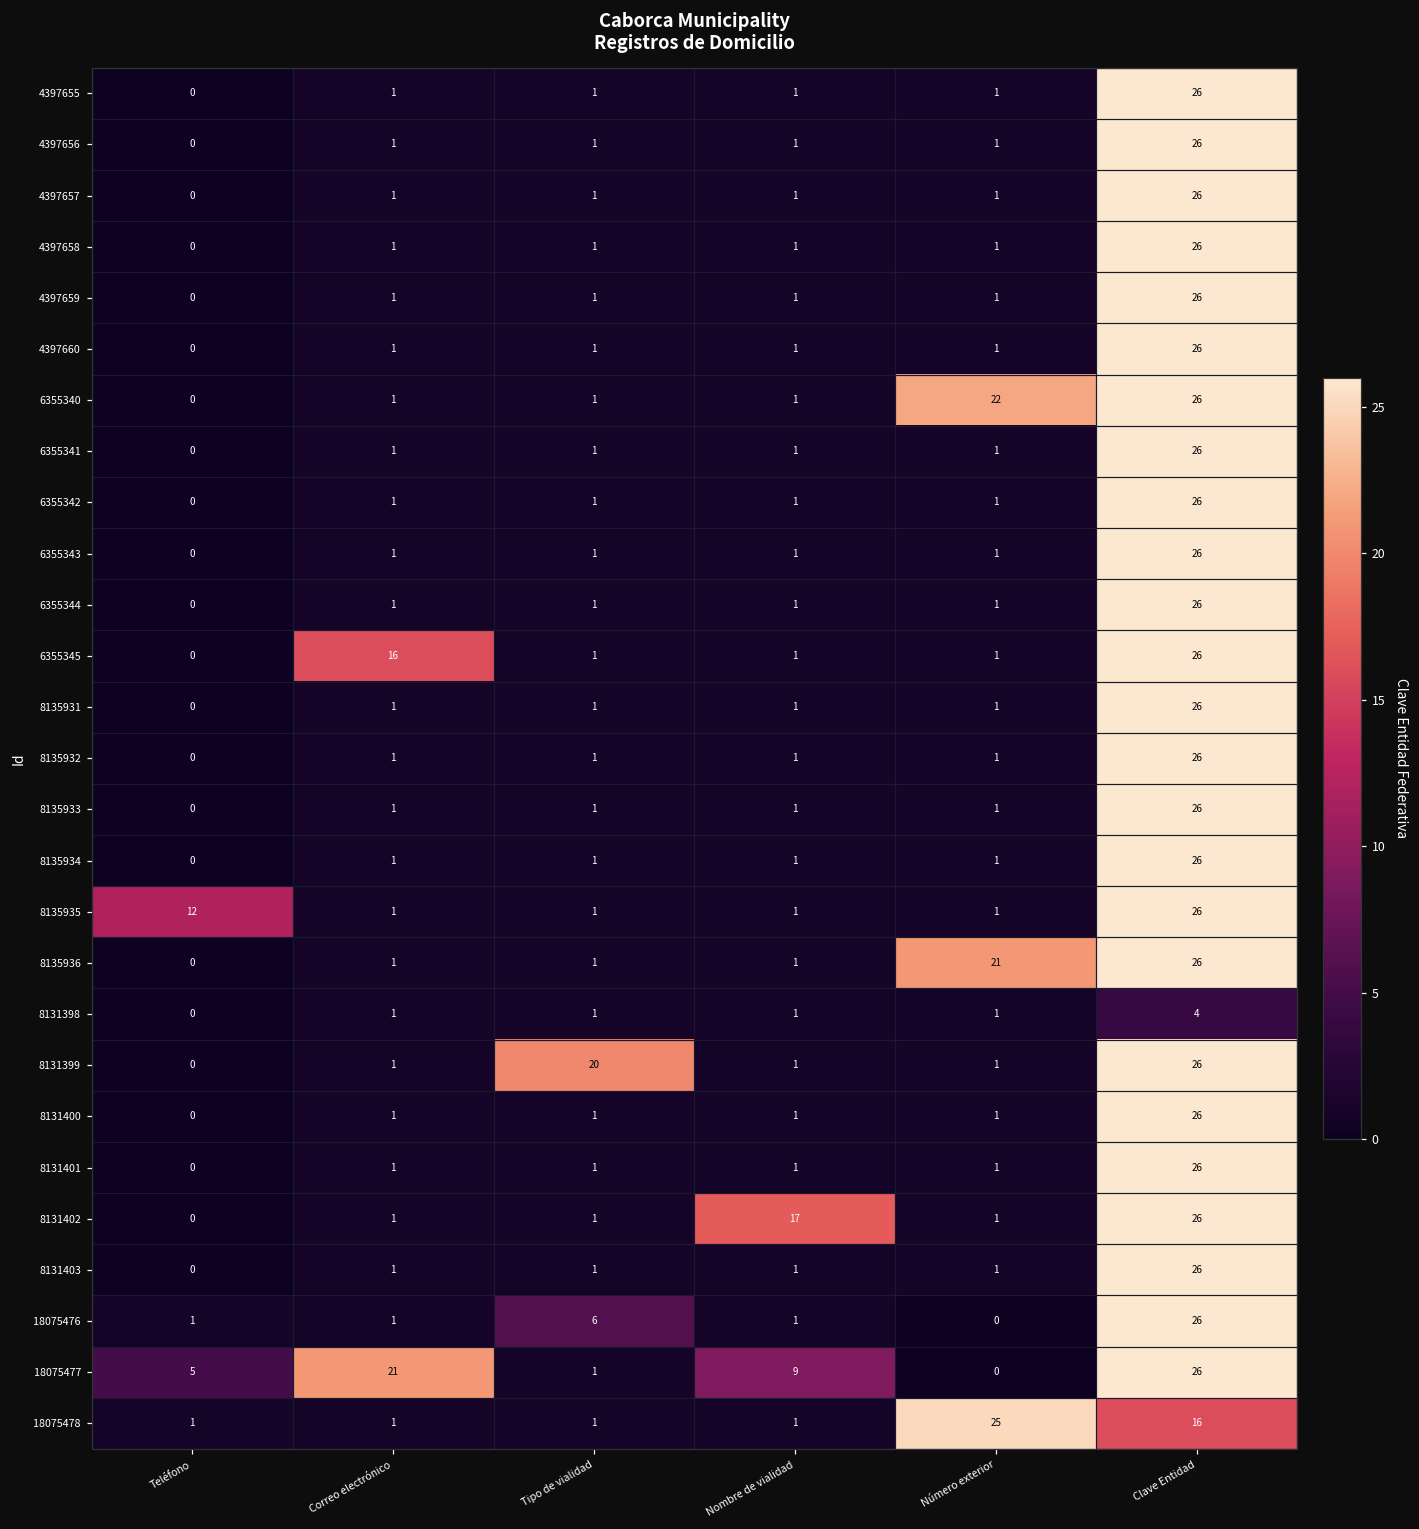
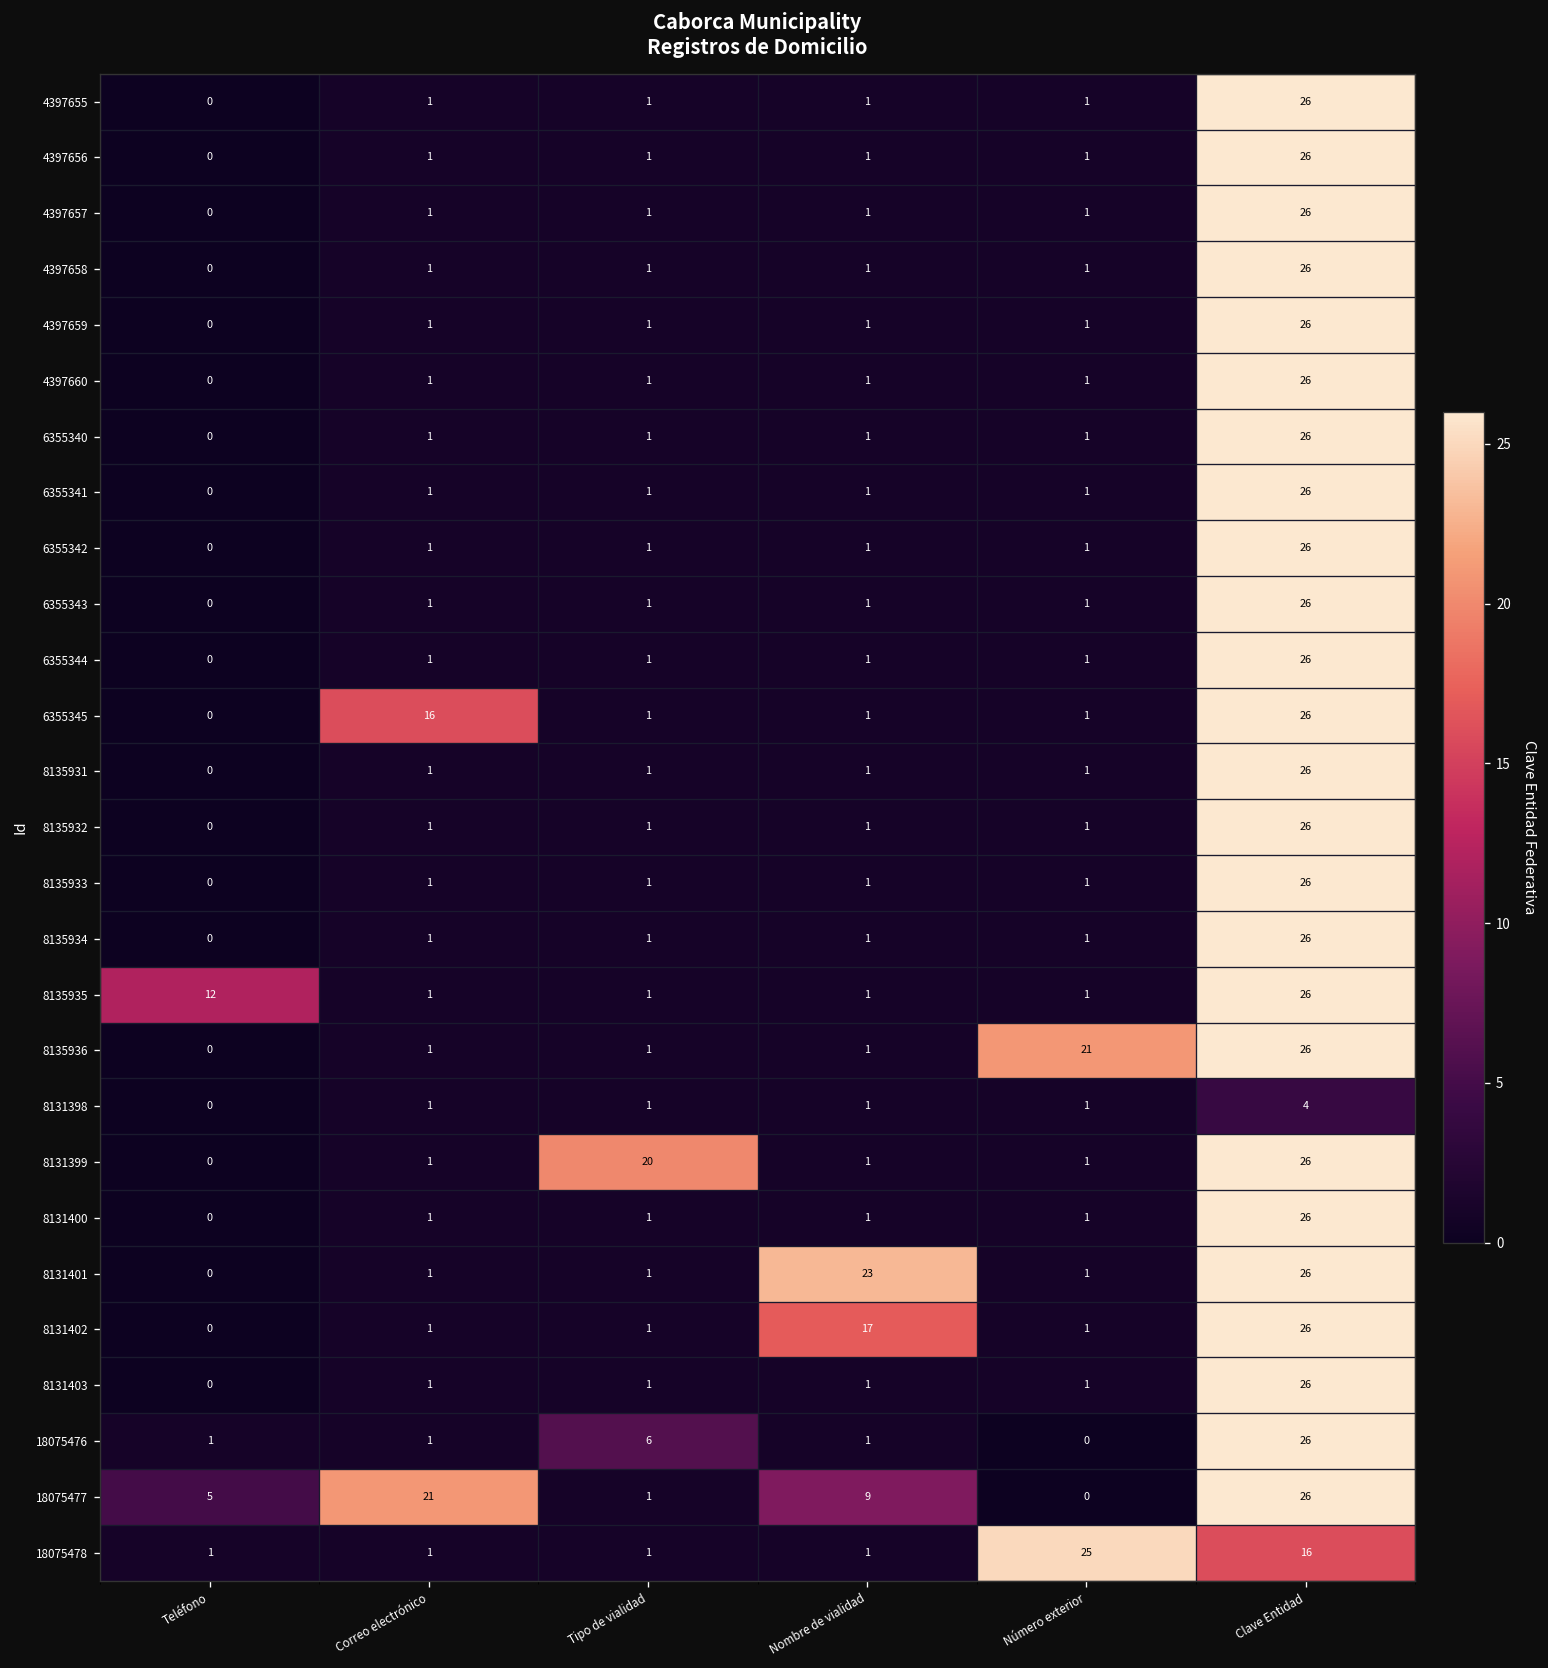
  {
    "4397655": {
      "Teléfono": 0,
      "Correo electrónico": 1,
      "Tipo de vialidad": 1,
      "Nombre de vialidad": 1,
      "Número exterior": 1,
      "Clave Entidad": 26
    },
    "4397656": {
      "Teléfono": 0,
      "Correo electrónico": 1,
      "Tipo de vialidad": 1,
      "Nombre de vialidad": 1,
      "Número exterior": 1,
      "Clave Entidad": 26
    },
    "4397657": {
      "Teléfono": 0,
      "Correo electrónico": 1,
      "Tipo de vialidad": 1,
      "Nombre de vialidad": 1,
      "Número exterior": 1,
      "Clave Entidad": 26
    },
    "4397658": {
      "Teléfono": 0,
      "Correo electrónico": 1,
      "Tipo de vialidad": 1,
      "Nombre de vialidad": 1,
      "Número exterior": 1,
      "Clave Entidad": 26
    },
    "4397659": {
      "Teléfono": 0,
      "Correo electrónico": 1,
      "Tipo de vialidad": 1,
      "Nombre de vialidad": 1,
      "Número exterior": 1,
      "Clave Entidad": 26
    },
    "4397660": {
      "Teléfono": 0,
      "Correo electrónico": 1,
      "Tipo de vialidad": 1,
      "Nombre de vialidad": 1,
      "Número exterior": 1,
      "Clave Entidad": 26
    },
    "6355340": {
      "Teléfono": 0,
      "Correo electrónico": 1,
      "Tipo de vialidad": 1,
      "Nombre de vialidad": 1,
-     "Número exterior": 22,
+     "Número exterior": 1,
      "Clave Entidad": 26
    },
    "6355341": {
      "Teléfono": 0,
      "Correo electrónico": 1,
      "Tipo de vialidad": 1,
      "Nombre de vialidad": 1,
      "Número exterior": 1,
      "Clave Entidad": 26
    },
    "6355342": {
      "Teléfono": 0,
      "Correo electrónico": 1,
      "Tipo de vialidad": 1,
      "Nombre de vialidad": 1,
      "Número exterior": 1,
      "Clave Entidad": 26
    },
    "6355343": {
      "Teléfono": 0,
      "Correo electrónico": 1,
      "Tipo de vialidad": 1,
      "Nombre de vialidad": 1,
      "Número exterior": 1,
      "Clave Entidad": 26
    },
    "6355344": {
      "Teléfono": 0,
      "Correo electrónico": 1,
      "Tipo de vialidad": 1,
      "Nombre de vialidad": 1,
      "Número exterior": 1,
      "Clave Entidad": 26
    },
    "6355345": {
      "Teléfono": 0,
      "Correo electrónico": 16,
      "Tipo de vialidad": 1,
      "Nombre de vialidad": 1,
      "Número exterior": 1,
      "Clave Entidad": 26
    },
    "8135931": {
      "Teléfono": 0,
      "Correo electrónico": 1,
      "Tipo de vialidad": 1,
      "Nombre de vialidad": 1,
      "Número exterior": 1,
      "Clave Entidad": 26
    },
    "8135932": {
      "Teléfono": 0,
      "Correo electrónico": 1,
      "Tipo de vialidad": 1,
      "Nombre de vialidad": 1,
      "Número exterior": 1,
      "Clave Entidad": 26
    },
    "8135933": {
      "Teléfono": 0,
      "Correo electrónico": 1,
      "Tipo de vialidad": 1,
      "Nombre de vialidad": 1,
      "Número exterior": 1,
      "Clave Entidad": 26
    },
    "8135934": {
      "Teléfono": 0,
      "Correo electrónico": 1,
      "Tipo de vialidad": 1,
      "Nombre de vialidad": 1,
      "Número exterior": 1,
      "Clave Entidad": 26
    },
    "8135935": {
      "Teléfono": 12,
      "Correo electrónico": 1,
      "Tipo de vialidad": 1,
      "Nombre de vialidad": 1,
      "Número exterior": 1,
      "Clave Entidad": 26
    },
    "8135936": {
      "Teléfono": 0,
      "Correo electrónico": 1,
      "Tipo de vialidad": 1,
      "Nombre de vialidad": 1,
      "Número exterior": 21,
      "Clave Entidad": 26
    },
    "8131398": {
      "Teléfono": 0,
      "Correo electrónico": 1,
      "Tipo de vialidad": 1,
      "Nombre de vialidad": 1,
      "Número exterior": 1,
      "Clave Entidad": 4
    },
    "8131399": {
      "Teléfono": 0,
      "Correo electrónico": 1,
      "Tipo de vialidad": 20,
      "Nombre de vialidad": 1,
      "Número exterior": 1,
      "Clave Entidad": 26
    },
    "8131400": {
      "Teléfono": 0,
      "Correo electrónico": 1,
      "Tipo de vialidad": 1,
      "Nombre de vialidad": 1,
      "Número exterior": 1,
      "Clave Entidad": 26
    },
    "8131401": {
      "Teléfono": 0,
      "Correo electrónico": 1,
      "Tipo de vialidad": 1,
-     "Nombre de vialidad": 1,
+     "Nombre de vialidad": 23,
      "Número exterior": 1,
      "Clave Entidad": 26
    },
    "8131402": {
      "Teléfono": 0,
      "Correo electrónico": 1,
      "Tipo de vialidad": 1,
      "Nombre de vialidad": 17,
      "Número exterior": 1,
      "Clave Entidad": 26
    },
    "8131403": {
      "Teléfono": 0,
      "Correo electrónico": 1,
      "Tipo de vialidad": 1,
      "Nombre de vialidad": 1,
      "Número exterior": 1,
      "Clave Entidad": 26
    },
    "18075476": {
      "Teléfono": 1,
      "Correo electrónico": 1,
      "Tipo de vialidad": 6,
      "Nombre de vialidad": 1,
      "Número exterior": 0,
      "Clave Entidad": 26
    },
    "18075477": {
      "Teléfono": 5,
      "Correo electrónico": 21,
      "Tipo de vialidad": 1,
      "Nombre de vialidad": 9,
      "Número exterior": 0,
      "Clave Entidad": 26
    },
    "18075478": {
      "Teléfono": 1,
      "Correo electrónico": 1,
      "Tipo de vialidad": 1,
      "Nombre de vialidad": 1,
      "Número exterior": 25,
      "Clave Entidad": 16
    }
  }
